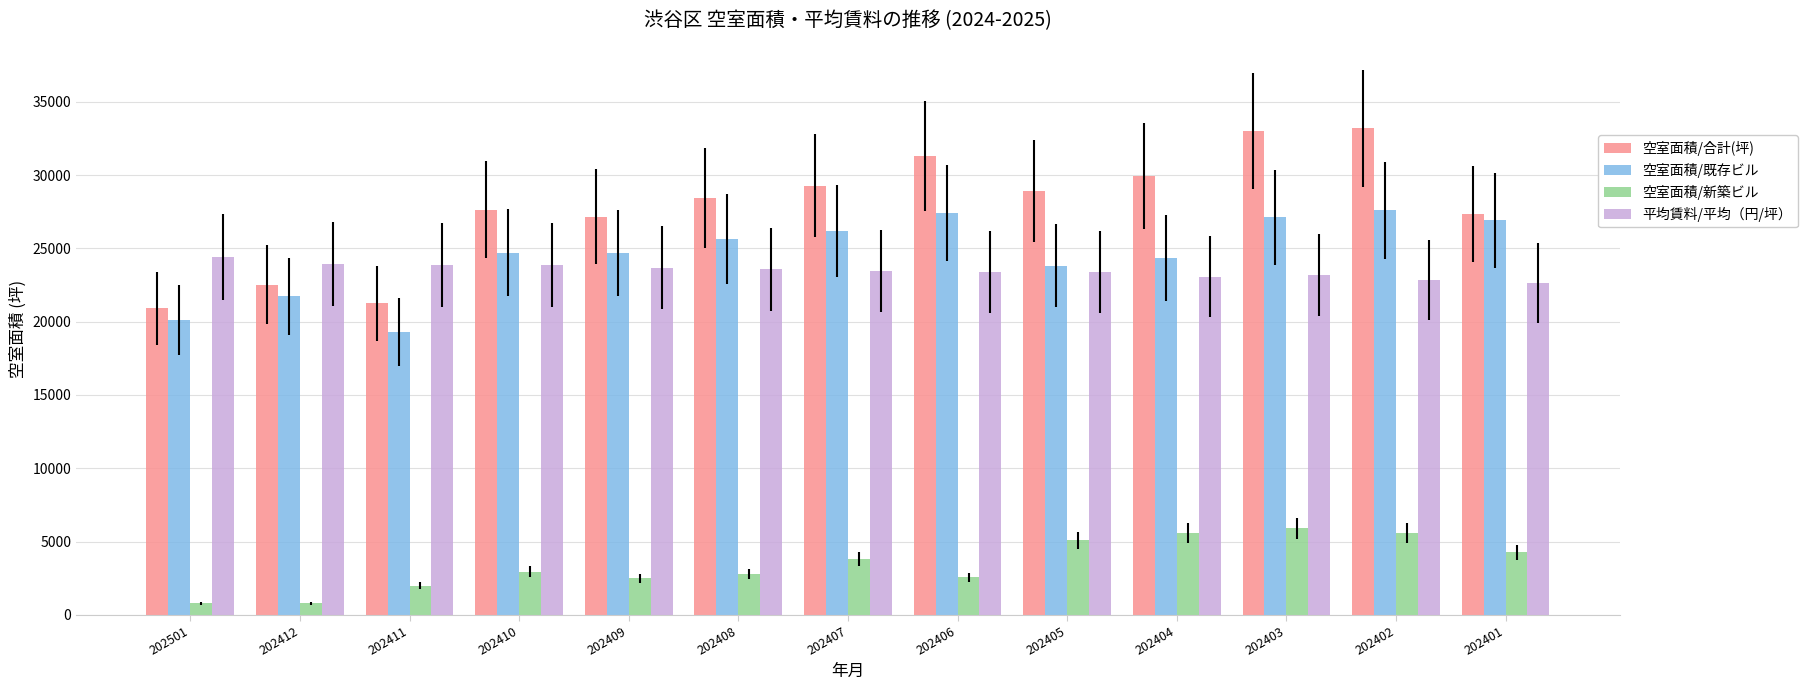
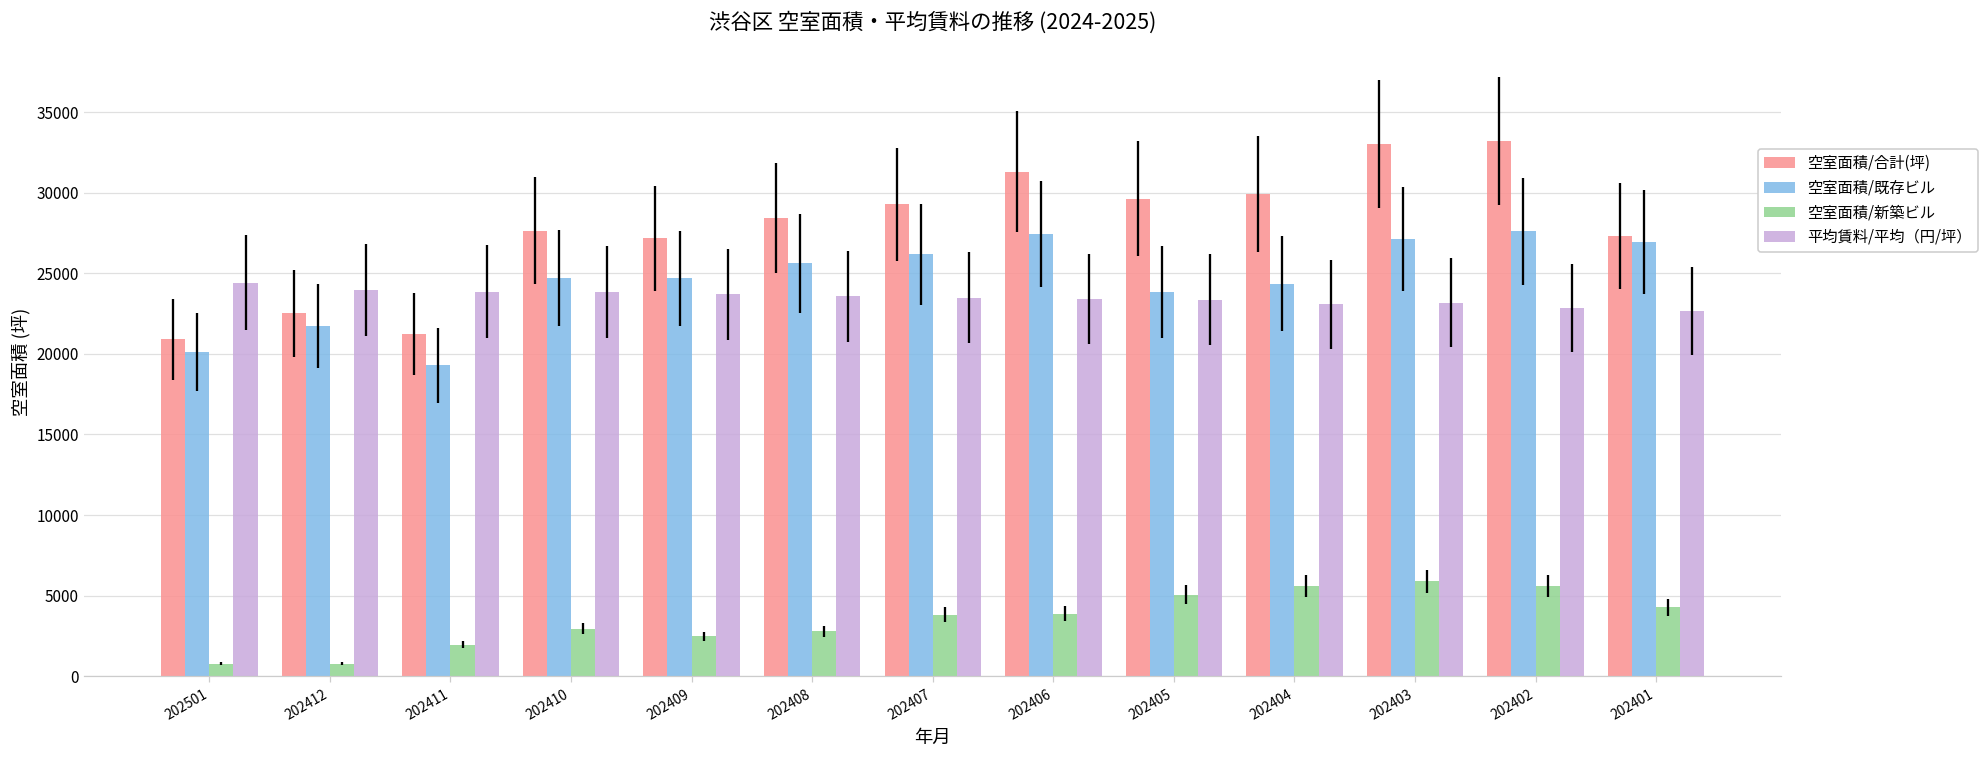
  {
    "空室面積/合計(坪)": {
      "202501": 20900,
      "202412": 22500,
      "202411": 21300,
      "202410": 27700,
      "202409": 27200,
      "202408": 28400,
      "202407": 29300,
      "202406": 31300,
-     "202405": 28900,
+     "202405": 29600,
      "202404": 29900,
      "202403": 33000,
      "202402": 33200,
      "202401": 27300
    },
    "空室面積/既存ビル": {
      "202501": 20100,
      "202412": 21700,
      "202411": 19300,
      "202410": 24700,
      "202409": 24700,
      "202408": 25600,
      "202407": 26200,
      "202406": 27400,
      "202405": 23800,
      "202404": 24400,
      "202403": 27100,
      "202402": 27600,
      "202401": 26900
    },
    "空室面積/新築ビル": {
      "202501": 800,
      "202412": 800,
      "202411": 2000,
      "202410": 2900,
      "202409": 2500,
      "202408": 2800,
      "202407": 3800,
-     "202406": 2600,
+     "202406": 3900,
      "202405": 5100,
      "202404": 5600,
      "202403": 5900,
      "202402": 5600,
      "202401": 4300
    },
    "平均賃料/平均（円/坪）": {
      "202501": 24400,
      "202412": 24000,
      "202411": 23900,
      "202410": 23900,
      "202409": 23700,
      "202408": 23600,
      "202407": 23500,
      "202406": 23400,
      "202405": 23400,
      "202404": 23100,
      "202403": 23200,
      "202402": 22800,
      "202401": 22700
    }
  }
